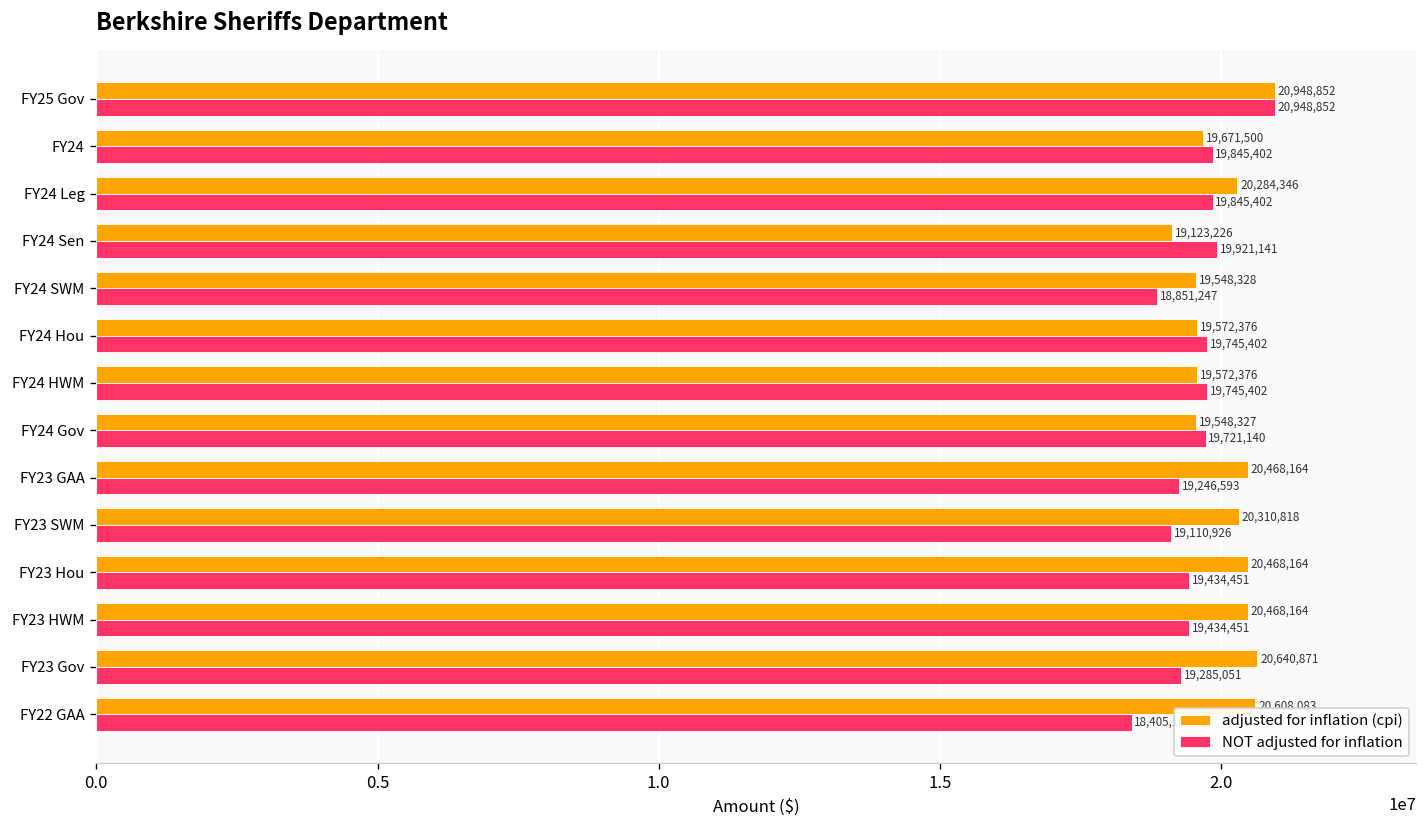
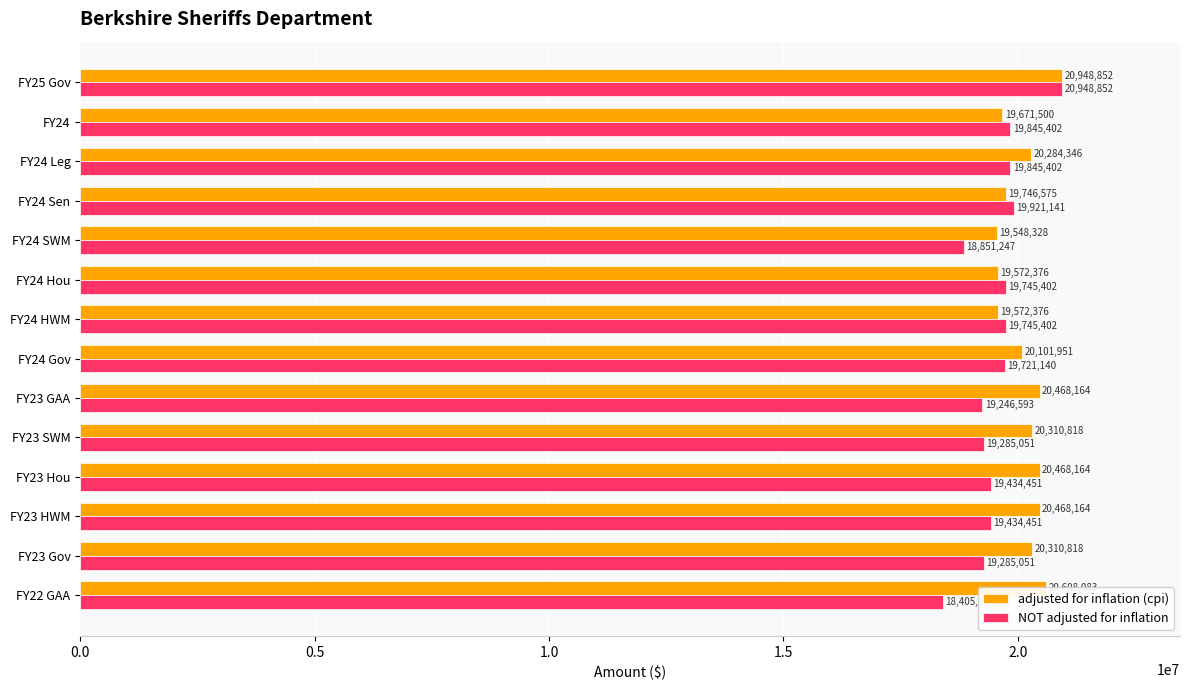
  {
    "adjusted for inflation (cpi)": {
      "FY25 Gov": "20,948,852",
      "FY24": "19,671,500",
      "FY24 Leg": "20,284,346",
-     "FY24 Sen": "19,123,226",
+     "FY24 Sen": "19,746,575",
      "FY24 SWM": "19,548,328",
      "FY24 Hou": "19,572,376",
      "FY24 HWM": "19,572,376",
-     "FY24 Gov": "19,548,327",
+     "FY24 Gov": "20,101,951",
      "FY23 GAA": "20,468,164",
      "FY23 SWM": "20,310,818",
      "FY23 Hou": "20,468,164",
      "FY23 HWM": "20,468,164",
-     "FY23 Gov": "20,640,871"
+     "FY23 Gov": "20,310,818"
    },
    "NOT adjusted for inflation": {
      "FY25 Gov": "20,948,852",
      "FY24": "19,845,402",
      "FY24 Leg": "19,845,402",
      "FY24 Sen": "19,921,141",
      "FY24 SWM": "18,851,247",
      "FY24 Hou": "19,745,402",
      "FY24 HWM": "19,745,402",
      "FY24 Gov": "19,721,140",
      "FY23 GAA": "19,246,593",
-     "FY23 SWM": "19,110,926",
+     "FY23 SWM": "19,285,051",
      "FY23 Hou": "19,434,451",
      "FY23 HWM": "19,434,451",
      "FY23 Gov": "19,285,051"
    }
  }
